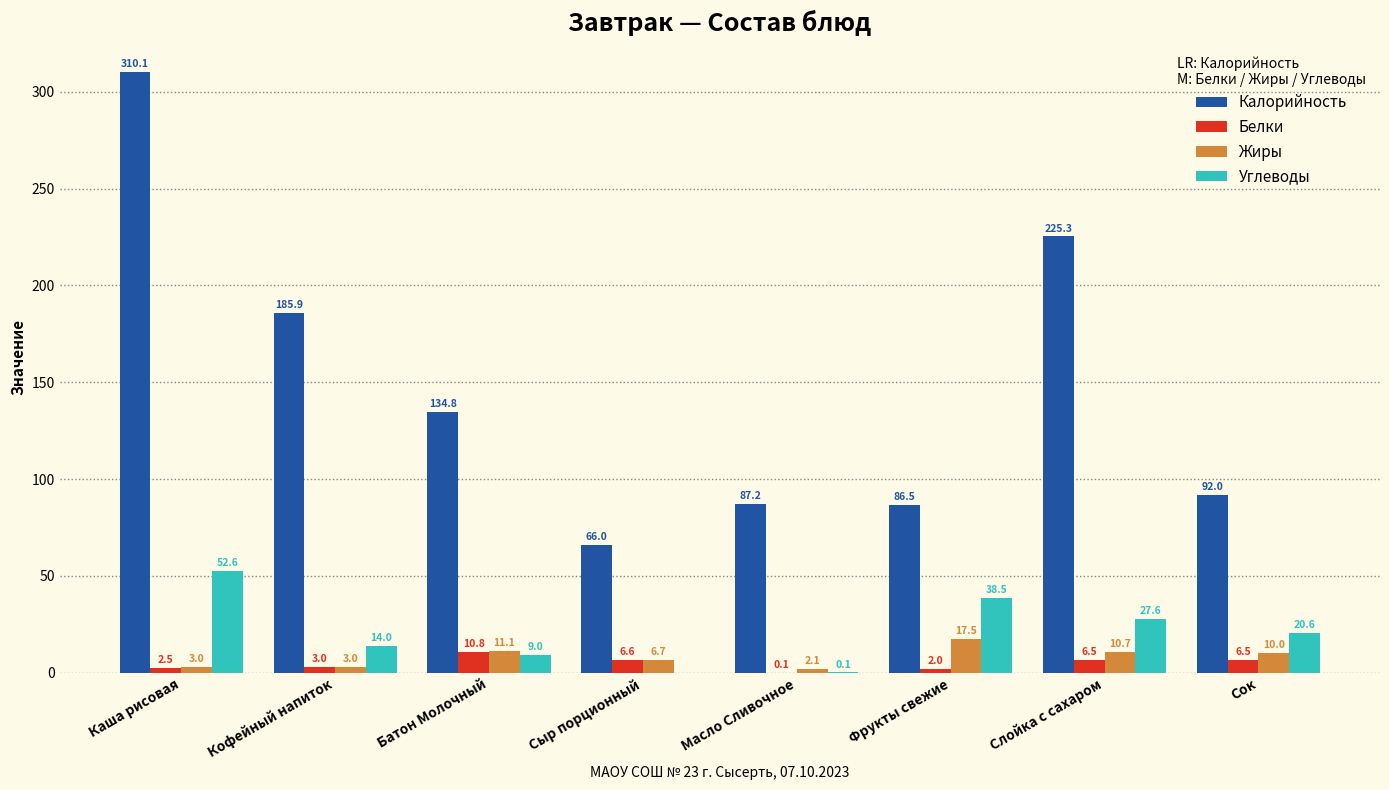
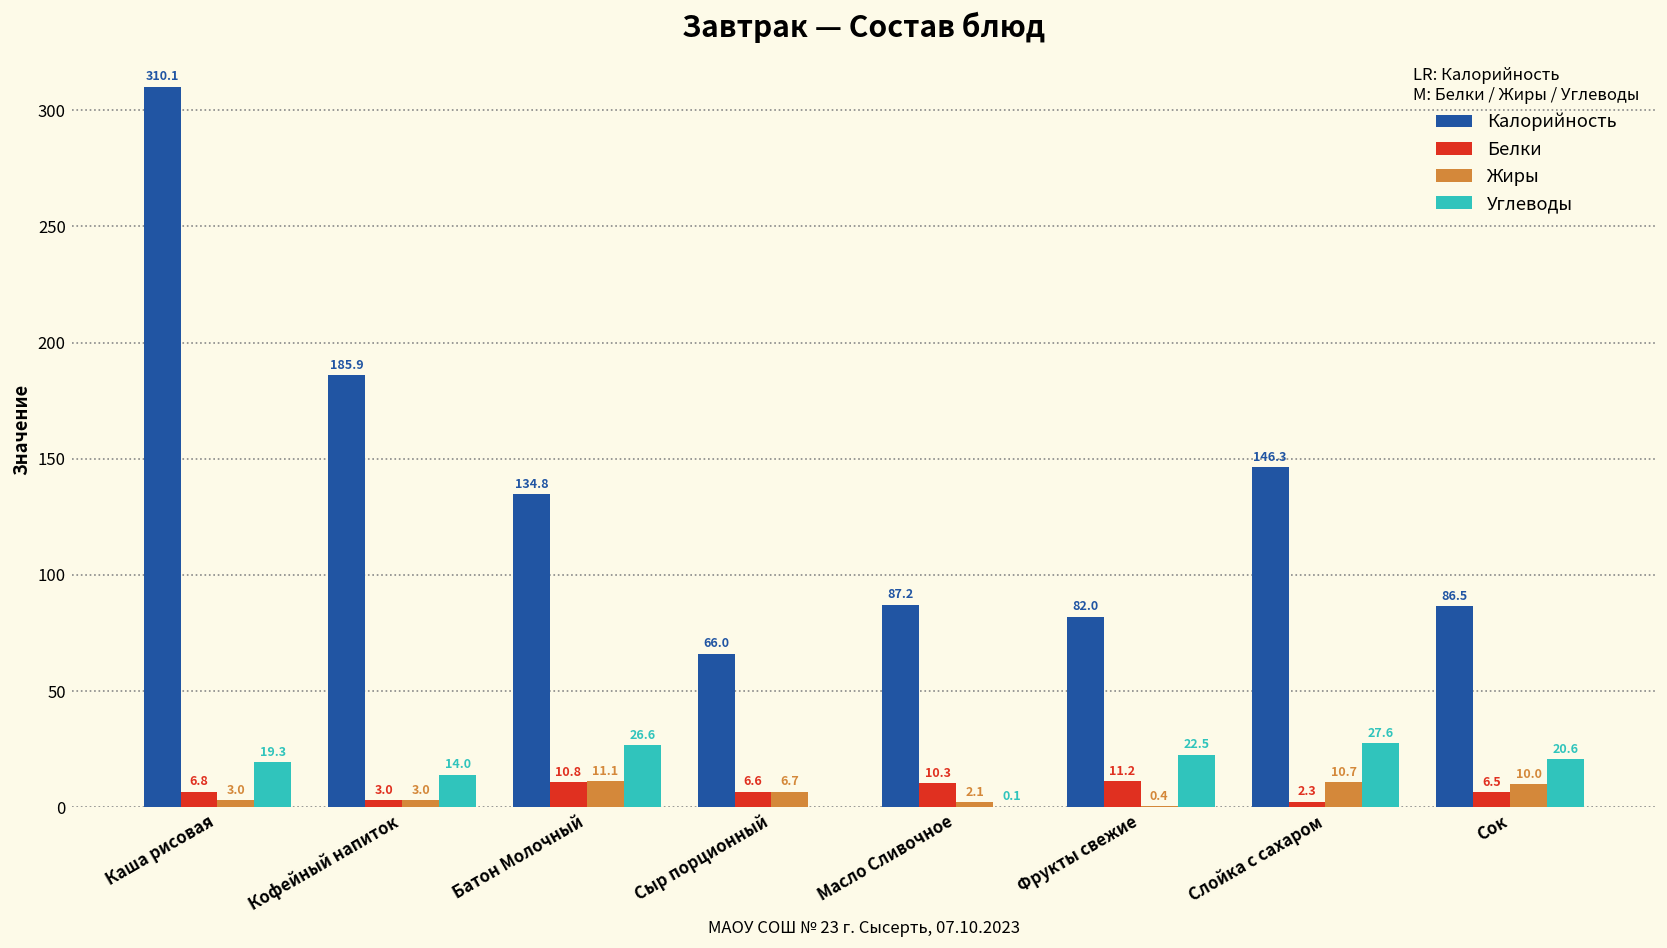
  {
    "Калорийность": {
      "Каша рисовая": 310.1,
      "Кофейный напиток": 185.9,
      "Батон Молочный": 134.8,
      "Сыр порционный": 66.0,
      "Масло Сливочное": 87.2,
-     "Фрукты свежие": 86.5,
-     "Слойка с сахаром": 225.3,
-     "Сок": 92.0
+     "Фрукты свежие": 82.0,
+     "Слойка с сахаром": 146.3,
+     "Сок": 86.5
    },
    "Белки": {
-     "Каша рисовая": 2.5,
+     "Каша рисовая": 6.8,
      "Кофейный напиток": 3.0,
      "Батон Молочный": 10.8,
      "Сыр порционный": 6.6,
-     "Масло Сливочное": 0.1,
-     "Фрукты свежие": 2.0,
-     "Слойка с сахаром": 6.5,
+     "Масло Сливочное": 10.3,
+     "Фрукты свежие": 11.2,
+     "Слойка с сахаром": 2.3,
      "Сок": 6.5
    },
    "Жиры": {
      "Каша рисовая": 3.0,
      "Кофейный напиток": 3.0,
      "Батон Молочный": 11.1,
      "Сыр порционный": 6.7,
      "Масло Сливочное": 2.1,
-     "Фрукты свежие": 17.5,
+     "Фрукты свежие": 0.4,
      "Слойка с сахаром": 10.7,
      "Сок": 10.0
    },
    "Углеводы": {
-     "Каша рисовая": 52.6,
+     "Каша рисовая": 19.3,
      "Кофейный напиток": 14.0,
-     "Батон Молочный": 9.0,
+     "Батон Молочный": 26.6,
      "Масло Сливочное": 0.1,
-     "Фрукты свежие": 38.5,
+     "Фрукты свежие": 22.5,
      "Слойка с сахаром": 27.6,
      "Сок": 20.6
    }
  }
